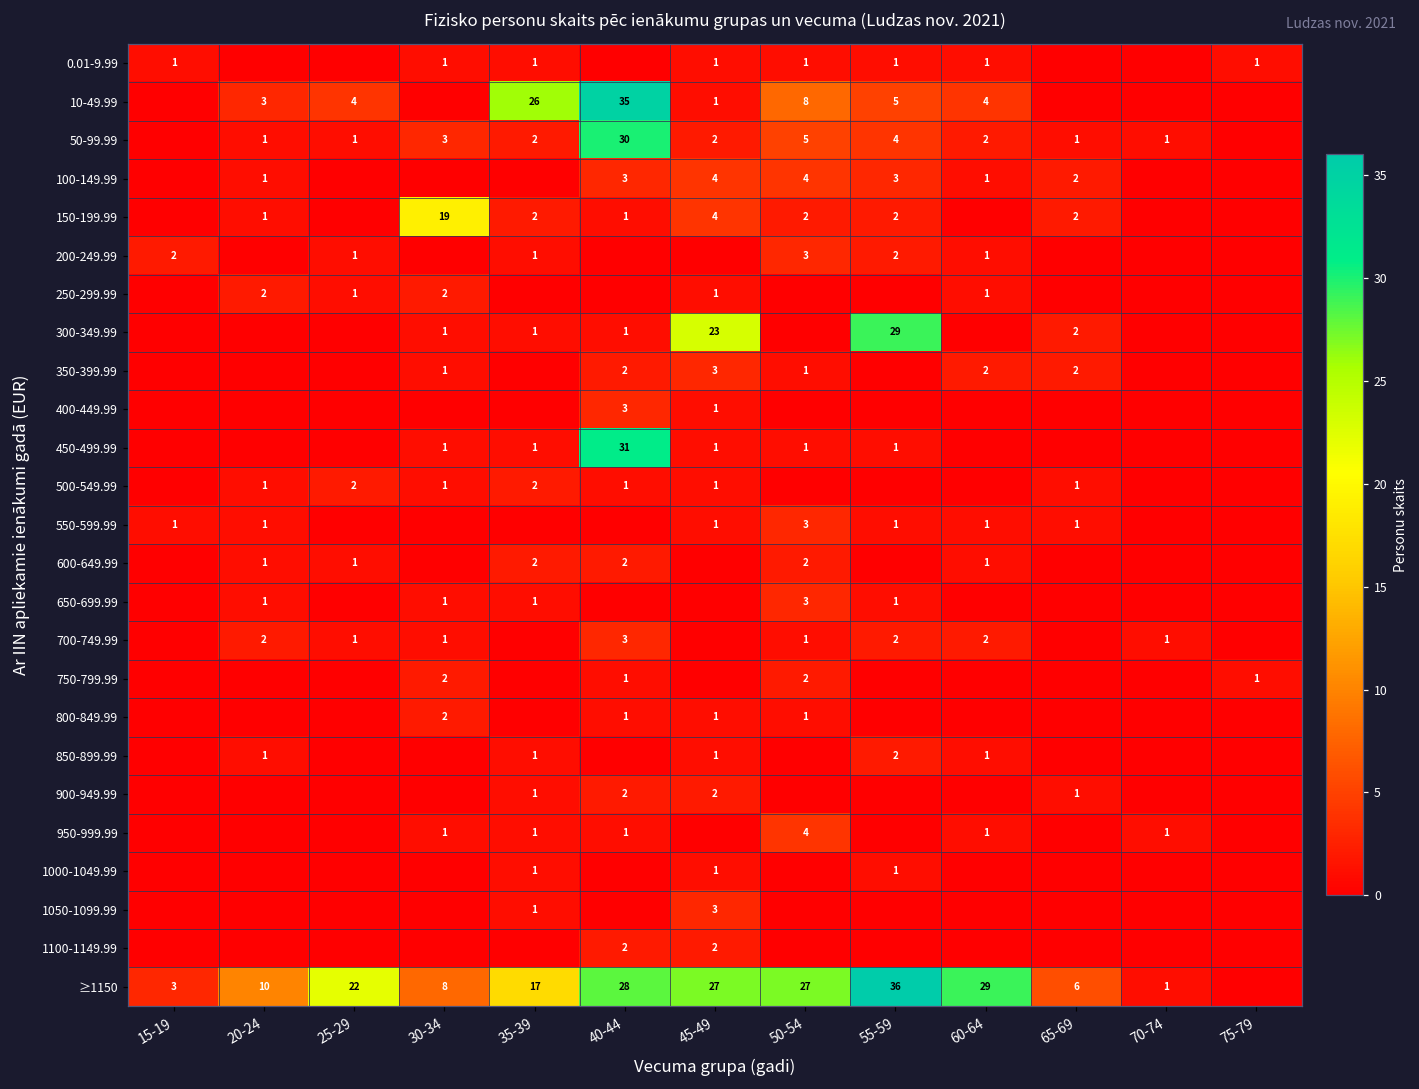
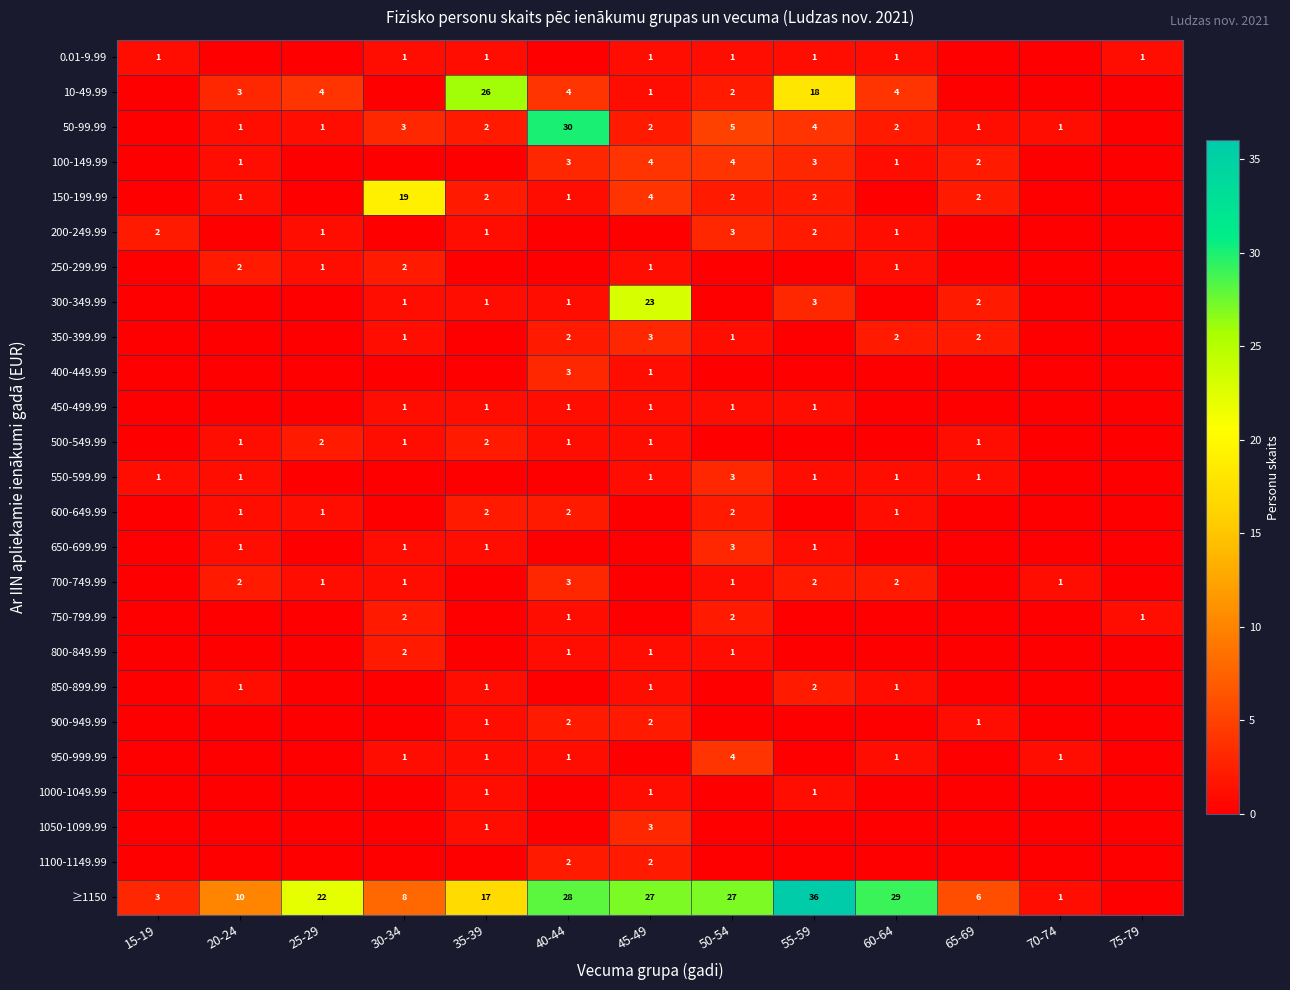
  {
    "0.01-9.99": {
      "15-19": 1,
      "30-34": 1,
      "35-39": 1,
      "45-49": 1,
      "50-54": 1,
      "55-59": 1,
      "60-64": 1,
      "75-79": 1
    },
    "10-49.99": {
      "20-24": 3,
      "25-29": 4,
      "35-39": 26,
-     "40-44": 35,
+     "40-44": 4,
      "45-49": 1,
-     "50-54": 8,
-     "55-59": 5,
+     "50-54": 2,
+     "55-59": 18,
      "60-64": 4
    },
    "50-99.99": {
      "20-24": 1,
      "25-29": 1,
      "30-34": 3,
      "35-39": 2,
      "40-44": 30,
      "45-49": 2,
      "50-54": 5,
      "55-59": 4,
      "60-64": 2,
      "65-69": 1,
      "70-74": 1
    },
    "100-149.99": {
      "20-24": 1,
      "40-44": 3,
      "45-49": 4,
      "50-54": 4,
      "55-59": 3,
      "60-64": 1,
      "65-69": 2
    },
    "150-199.99": {
      "20-24": 1,
      "30-34": 19,
      "35-39": 2,
      "40-44": 1,
      "45-49": 4,
      "50-54": 2,
      "55-59": 2,
      "65-69": 2
    },
    "200-249.99": {
      "15-19": 2,
      "25-29": 1,
      "35-39": 1,
      "50-54": 3,
      "55-59": 2,
      "60-64": 1
    },
    "250-299.99": {
      "20-24": 2,
      "25-29": 1,
      "30-34": 2,
      "45-49": 1,
      "60-64": 1
    },
    "300-349.99": {
      "30-34": 1,
      "35-39": 1,
      "40-44": 1,
      "45-49": 23,
-     "55-59": 29,
+     "55-59": 3,
      "65-69": 2
    },
    "350-399.99": {
      "30-34": 1,
      "40-44": 2,
      "45-49": 3,
      "50-54": 1,
      "60-64": 2,
      "65-69": 2
    },
    "400-449.99": {
      "40-44": 3,
      "45-49": 1
    },
    "450-499.99": {
      "30-34": 1,
      "35-39": 1,
-     "40-44": 31,
+     "40-44": 1,
      "45-49": 1,
      "50-54": 1,
      "55-59": 1
    },
    "500-549.99": {
      "20-24": 1,
      "25-29": 2,
      "30-34": 1,
      "35-39": 2,
      "40-44": 1,
      "45-49": 1,
      "65-69": 1
    },
    "550-599.99": {
      "15-19": 1,
      "20-24": 1,
      "45-49": 1,
      "50-54": 3,
      "55-59": 1,
      "60-64": 1,
      "65-69": 1
    },
    "600-649.99": {
      "20-24": 1,
      "25-29": 1,
      "35-39": 2,
      "40-44": 2,
      "50-54": 2,
      "60-64": 1
    },
    "650-699.99": {
      "20-24": 1,
      "30-34": 1,
      "35-39": 1,
      "50-54": 3,
      "55-59": 1
    },
    "700-749.99": {
      "20-24": 2,
      "25-29": 1,
      "30-34": 1,
      "40-44": 3,
      "50-54": 1,
      "55-59": 2,
      "60-64": 2,
      "70-74": 1
    },
    "750-799.99": {
      "30-34": 2,
      "40-44": 1,
      "50-54": 2,
      "75-79": 1
    },
    "800-849.99": {
      "30-34": 2,
      "40-44": 1,
      "45-49": 1,
      "50-54": 1
    },
    "850-899.99": {
      "20-24": 1,
      "35-39": 1,
      "45-49": 1,
      "55-59": 2,
      "60-64": 1
    },
    "900-949.99": {
      "35-39": 1,
      "40-44": 2,
      "45-49": 2,
      "65-69": 1
    },
    "950-999.99": {
      "30-34": 1,
      "35-39": 1,
      "40-44": 1,
      "50-54": 4,
      "60-64": 1,
      "70-74": 1
    },
    "1000-1049.99": {
      "35-39": 1,
      "45-49": 1,
      "55-59": 1
    },
    "1050-1099.99": {
      "35-39": 1,
      "45-49": 3
    },
    "1100-1149.99": {
      "40-44": 2,
      "45-49": 2
    },
    "≥1150": {
      "15-19": 3,
      "20-24": 10,
      "25-29": 22,
      "30-34": 8,
      "35-39": 17,
      "40-44": 28,
      "45-49": 27,
      "50-54": 27,
      "55-59": 36,
      "60-64": 29,
      "65-69": 6,
      "70-74": 1
    }
  }
